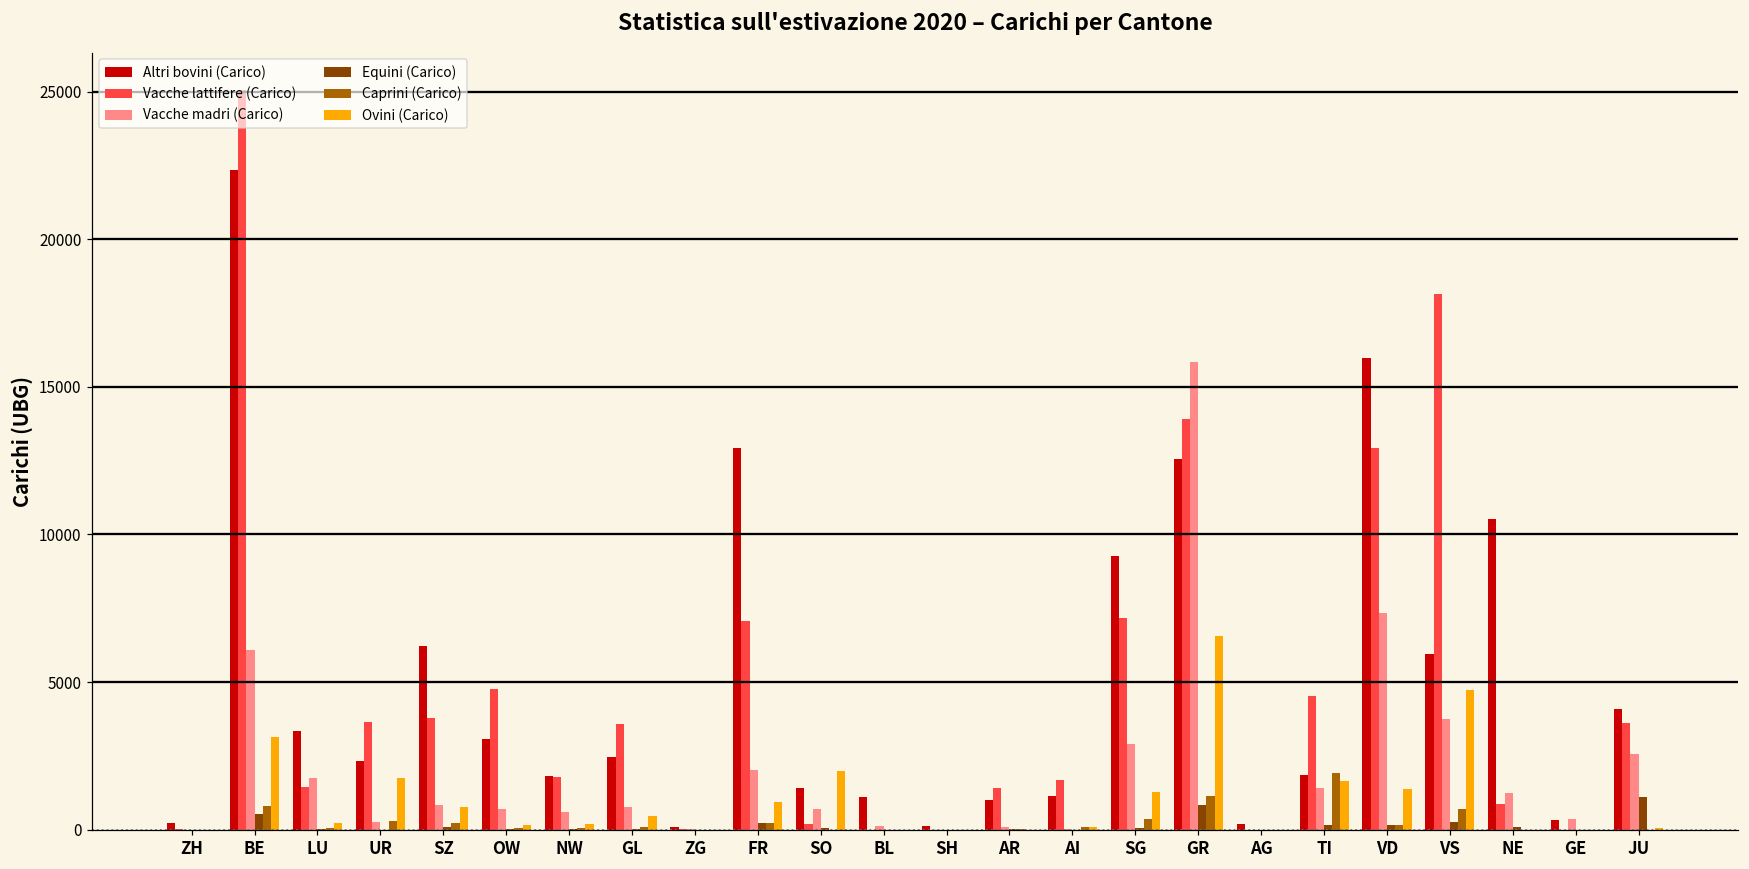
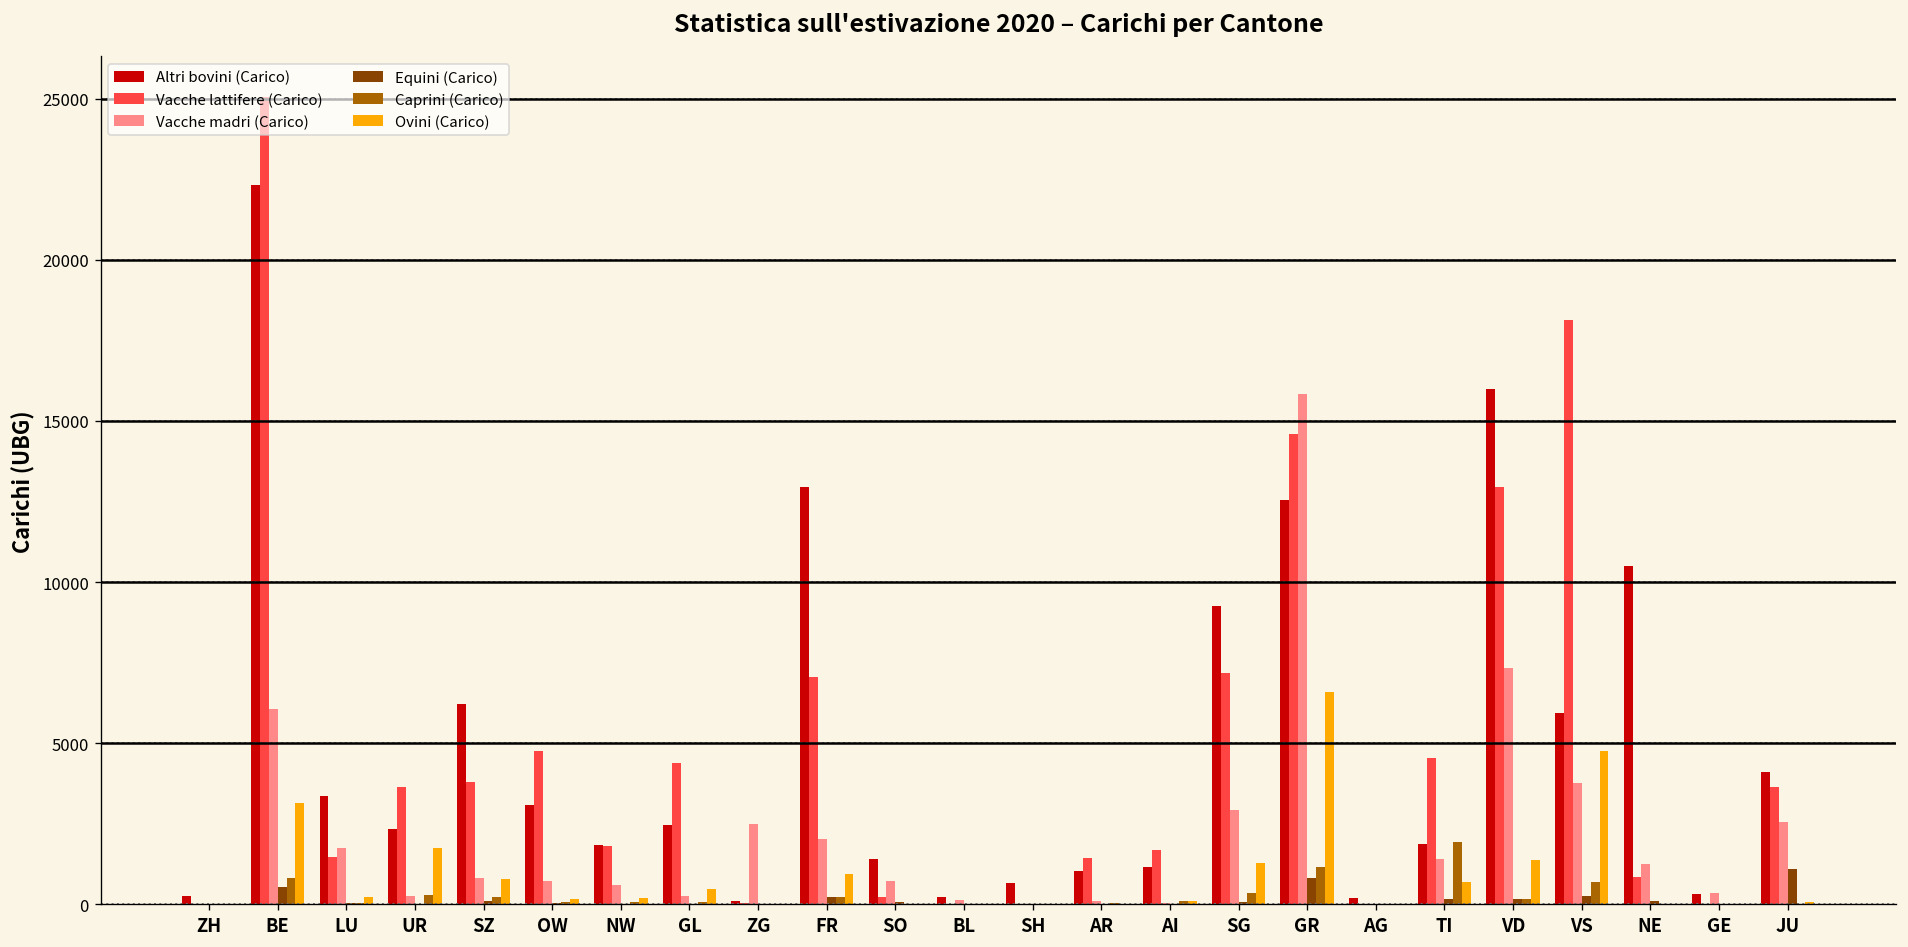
  {
    "Altri bovini (Carico)": {
      "ZH": 200,
      "BE": 22300,
      "LU": 3300,
      "UR": 2300,
      "SZ": 6200,
      "OW": 3100,
      "NW": 1800,
      "GL": 2500,
      "ZG": 100,
      "FR": 12900,
      "SO": 1400,
-     "BL": 1100,
-     "SH": 100,
+     "BL": 200,
+     "SH": 600,
      "AR": 1000,
      "AI": 1200,
      "SG": 9300,
      "GR": 12600,
      "AG": 200,
      "TI": 1900,
      "VD": 16000,
      "VS": 5900,
      "NE": 10500,
      "GE": 300,
      "JU": 4100
    },
    "Vacche lattifere (Carico)": {
      "LU": 1500,
      "UR": 3600,
      "SZ": 3800,
      "OW": 4800,
      "NW": 1800,
-     "GL": 3600,
+     "GL": 4400,
      "FR": 7100,
      "SO": 200,
      "SH": 0,
      "AR": 1400,
      "AI": 1700,
      "SG": 7200,
-     "GR": 13900,
+     "GR": 14600,
      "TI": 4500,
      "VD": 12900,
      "VS": 18100,
      "NE": 900,
      "JU": 3600
    },
    "Vacche madri (Carico)": {
      "ZH": 0,
      "BE": 6100,
      "LU": 1700,
      "UR": 300,
      "SZ": 800,
      "OW": 700,
      "NW": 600,
-     "GL": 800,
-     "ZG": 0,
+     "GL": 200,
+     "ZG": 2500,
      "FR": 2000,
      "SO": 700,
      "BL": 100,
      "SH": 0,
      "SG": 2900,
      "GR": 15800,
      "TI": 1400,
      "VD": 7300,
      "VS": 3800,
      "NE": 1200,
      "GE": 400,
      "JU": 2500
    },
    "Ovini (Carico)": {
      "ZH": 0,
      "BE": 3100,
      "LU": 200,
      "UR": 1800,
      "SZ": 800,
      "OW": 100,
      "NW": 200,
      "GL": 500,
      "ZG": 0,
      "FR": 900,
-     "SO": 2000,
+     "SO": 0,
      "BL": 0,
      "SH": 0,
      "AR": 0,
      "AI": 100,
      "SG": 1300,
      "GR": 6600,
      "AG": 0,
-     "TI": 1600,
+     "TI": 700,
      "VD": 1400,
      "VS": 4700,
      "GE": 0
    }
  }
